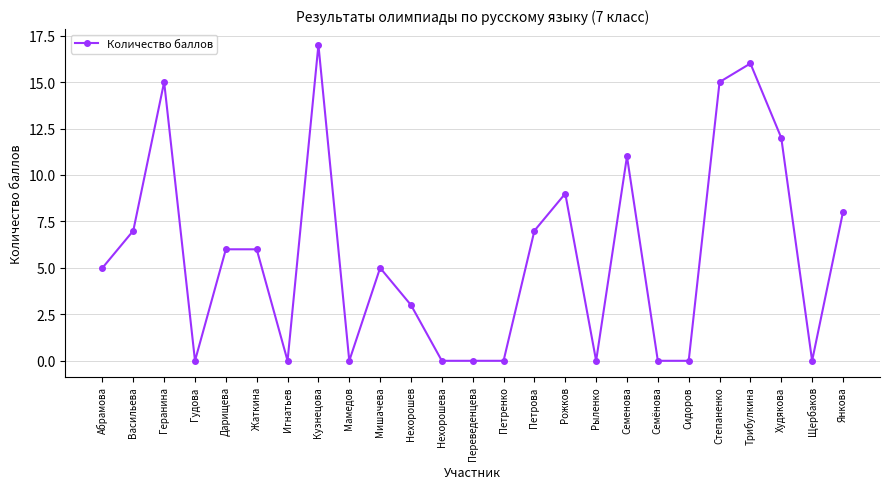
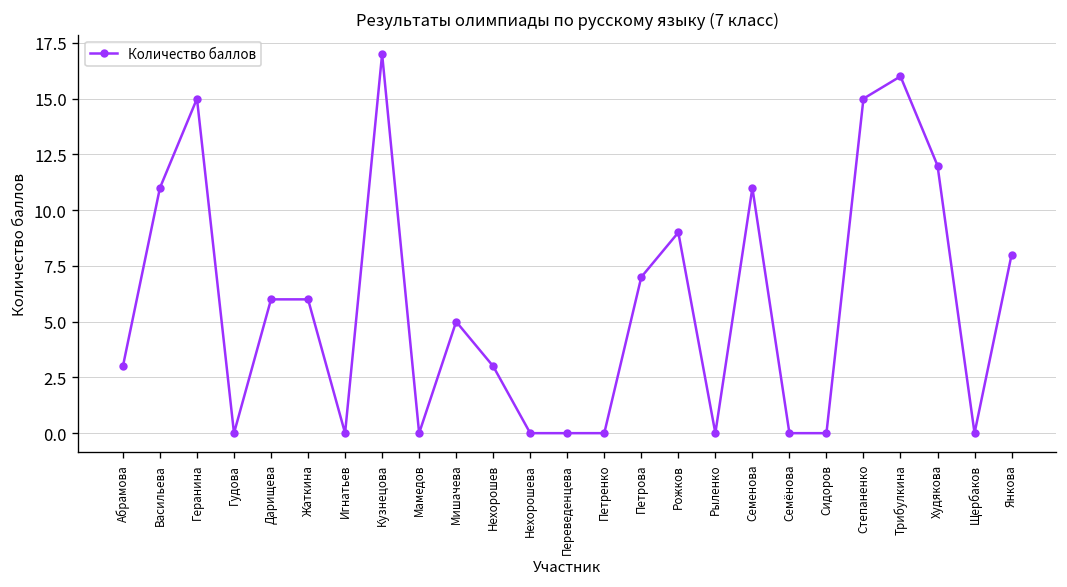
  {
-   "Абрамова": 5,
-   "Васильева": 7,
+   "Абрамова": 3,
+   "Васильева": 11,
    "Геранина": 15,
    "Гудова": 0,
    "Дарищева": 6,
    "Жаткина": 6,
    "Игнатьев": 0,
    "Кузнецова": 17,
    "Мамедов": 0,
    "Мишачева": 5,
    "Нехорошев": 3,
    "Нехорошева": 0,
    "Переведенцева": 0,
    "Петренко": 0,
    "Петрова": 7,
    "Рожков": 9,
    "Рыленко": 0,
    "Семенова": 11,
    "Семёнова": 0,
    "Сидоров": 0,
    "Степаненко": 15,
    "Трибулкина": 16,
    "Худякова": 12,
    "Щербаков": 0,
    "Янкова": 8
  }
